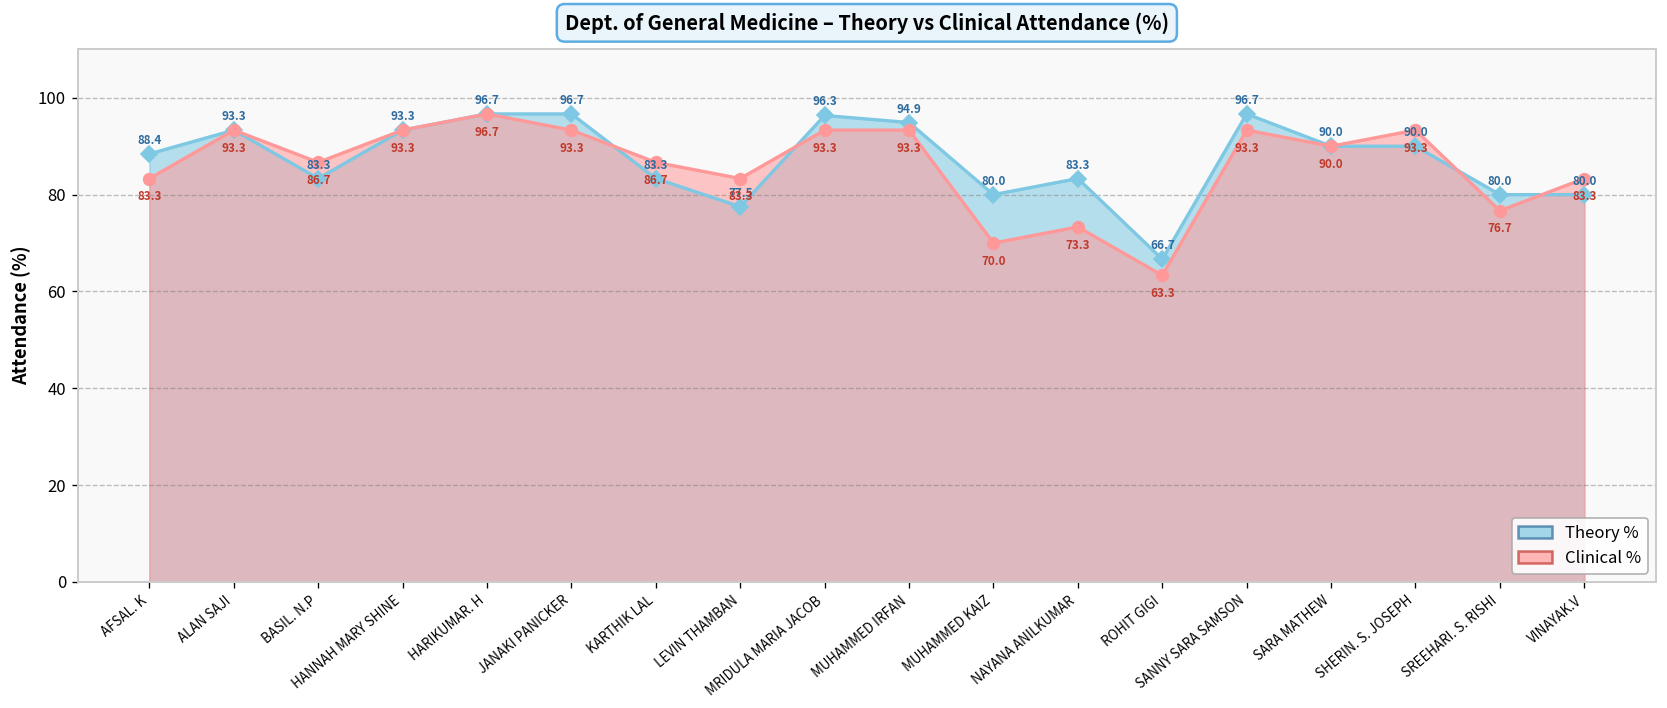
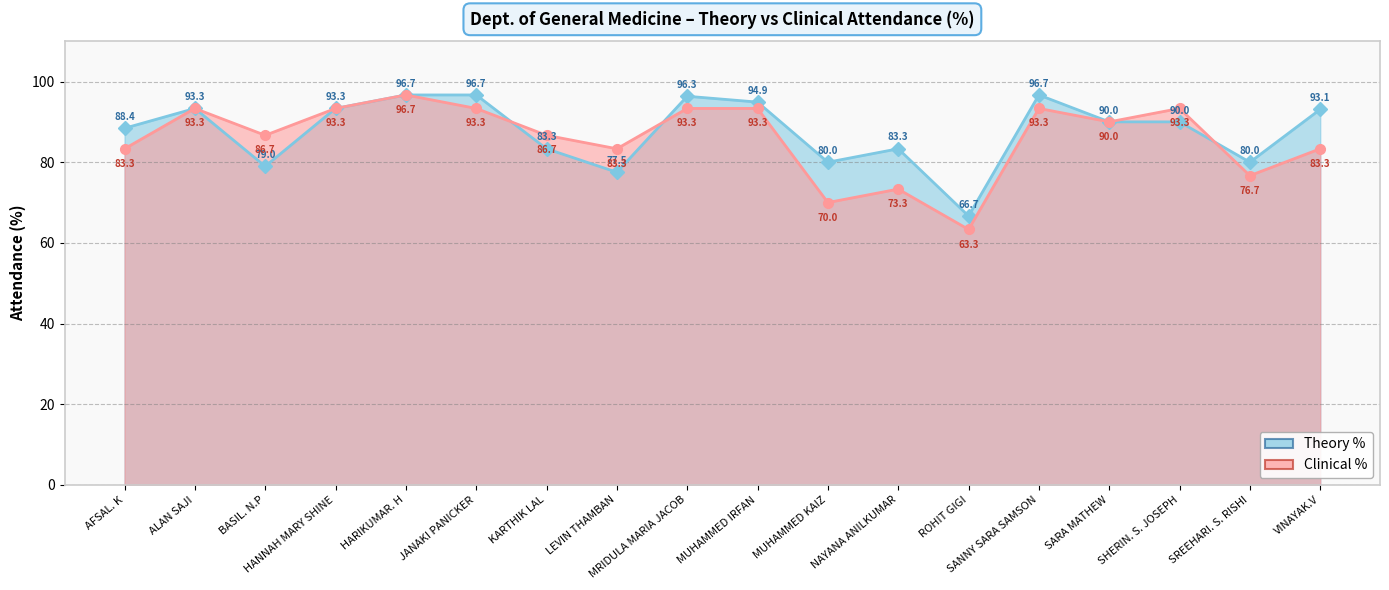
  {
    "Theory %": {
      "AFSAL. K": 88.4,
-     "BASIL. N.P": 83.3,
+     "BASIL. N.P": 79.0,
      "JANAKI PANICKER": 96.7,
      "MRIDULA MARIA JACOB": 96.3,
      "MUHAMMED IRFAN": 94.9,
      "MUHAMMED KAIZ": 80.0,
      "NAYANA ANILKUMAR": 83.3,
      "ROHIT GIGI": 66.7,
      "SANNY SARA SAMSON": 96.7,
      "SREEHARI. S. RISHI": 80.0,
-     "VINAYAK.V": 80.0
+     "VINAYAK.V": 93.1
    },
    "Clinical %": {
      "AFSAL. K": 83.3,
      "JANAKI PANICKER": 93.3,
      "MRIDULA MARIA JACOB": 93.3,
      "MUHAMMED IRFAN": 93.3,
      "MUHAMMED KAIZ": 70.0,
      "NAYANA ANILKUMAR": 73.3,
      "ROHIT GIGI": 63.3,
      "SANNY SARA SAMSON": 93.3,
      "SREEHARI. S. RISHI": 76.7
    }
  }
